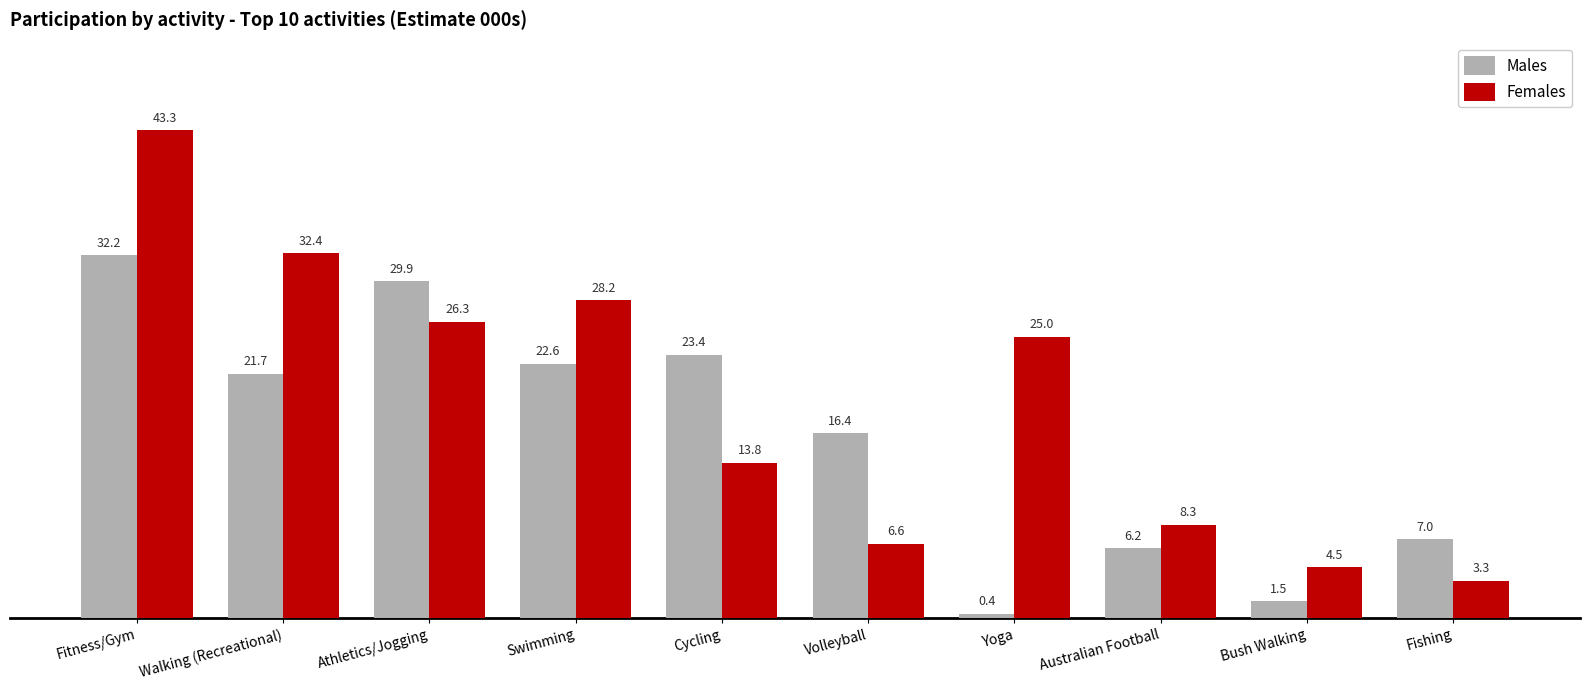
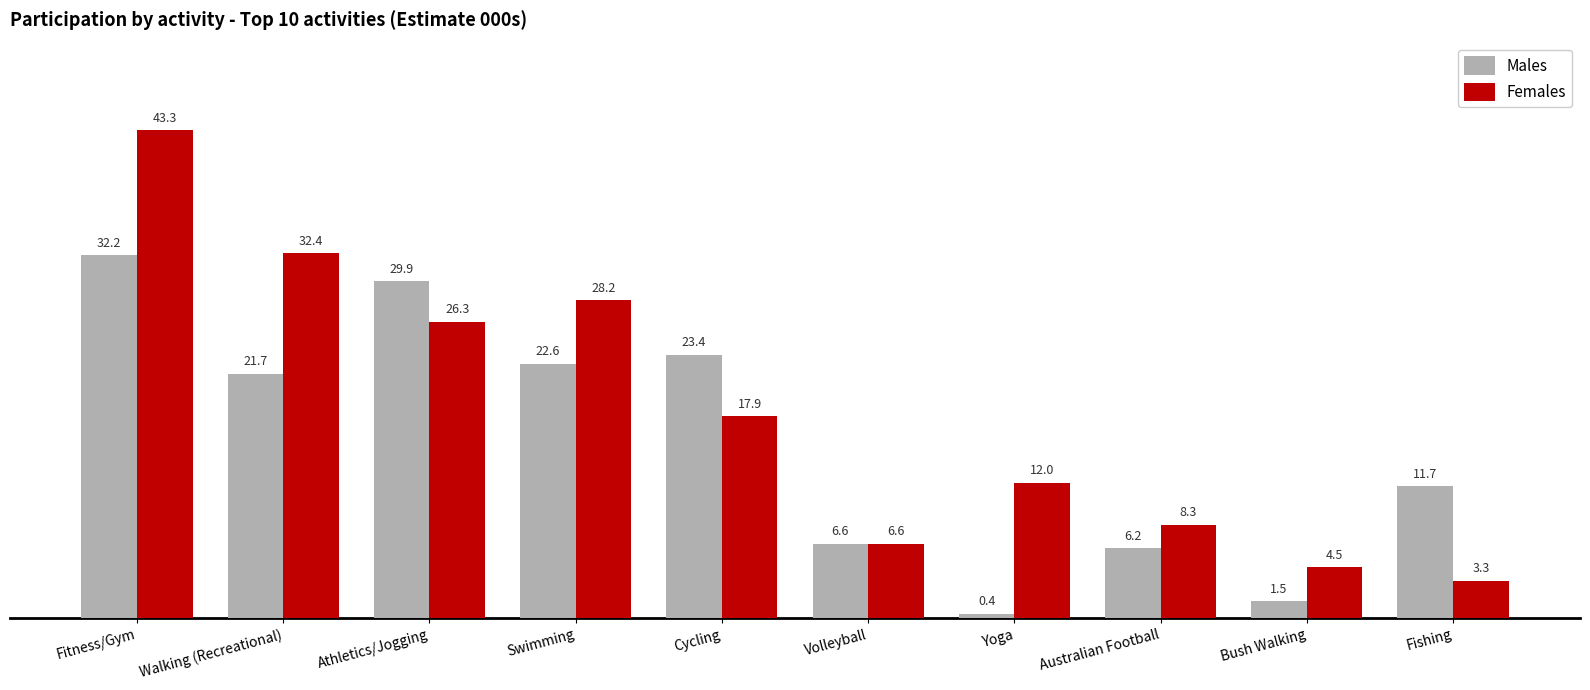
  {
    "Males": {
      "Fitness/Gym": 32.2,
      "Walking (Recreational)": 21.7,
      "Athletics/Jogging": 29.9,
      "Swimming": 22.6,
      "Cycling": 23.4,
-     "Volleyball": 16.4,
+     "Volleyball": 6.6,
      "Yoga": 0.4,
      "Australian Football": 6.2,
      "Bush Walking": 1.5,
-     "Fishing": 7.0
+     "Fishing": 11.7
    },
    "Females": {
      "Fitness/Gym": 43.3,
      "Walking (Recreational)": 32.4,
      "Athletics/Jogging": 26.3,
      "Swimming": 28.2,
-     "Cycling": 13.8,
+     "Cycling": 17.9,
      "Volleyball": 6.6,
-     "Yoga": 25.0,
+     "Yoga": 12.0,
      "Australian Football": 8.3,
      "Bush Walking": 4.5,
      "Fishing": 3.3
    }
  }
